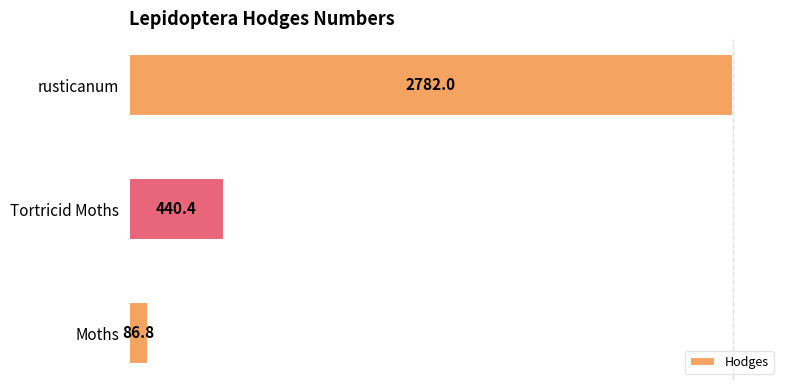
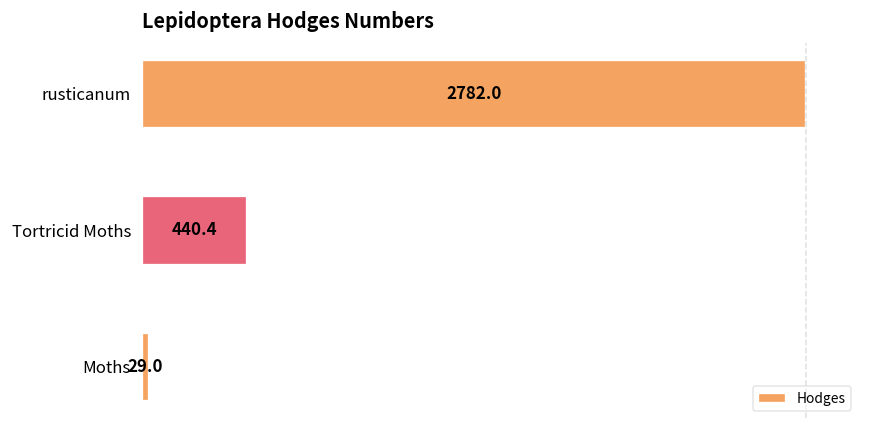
  {
    "rusticanum": 2782.0,
    "Tortricid Moths": 440.4,
-   "Moths": 86.8
+   "Moths": 29.0
  }
